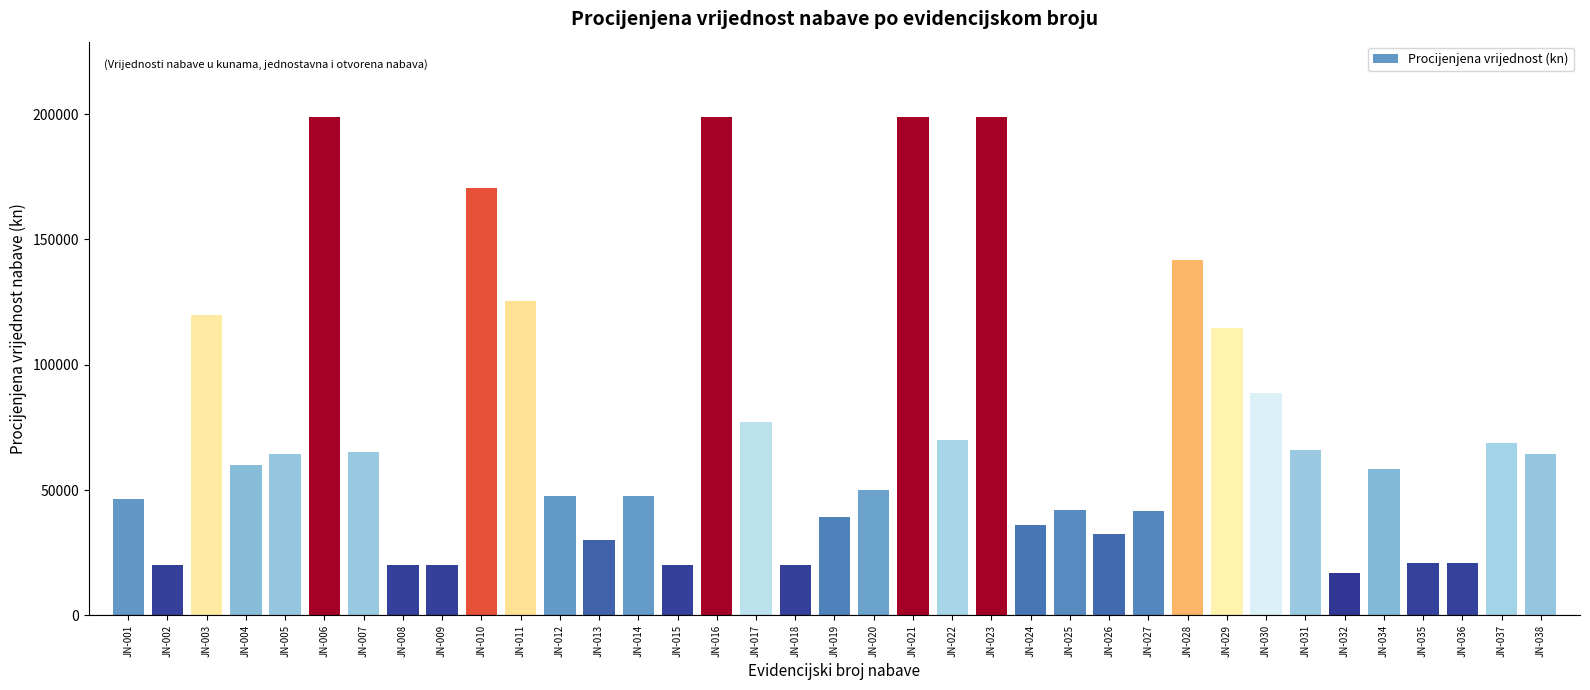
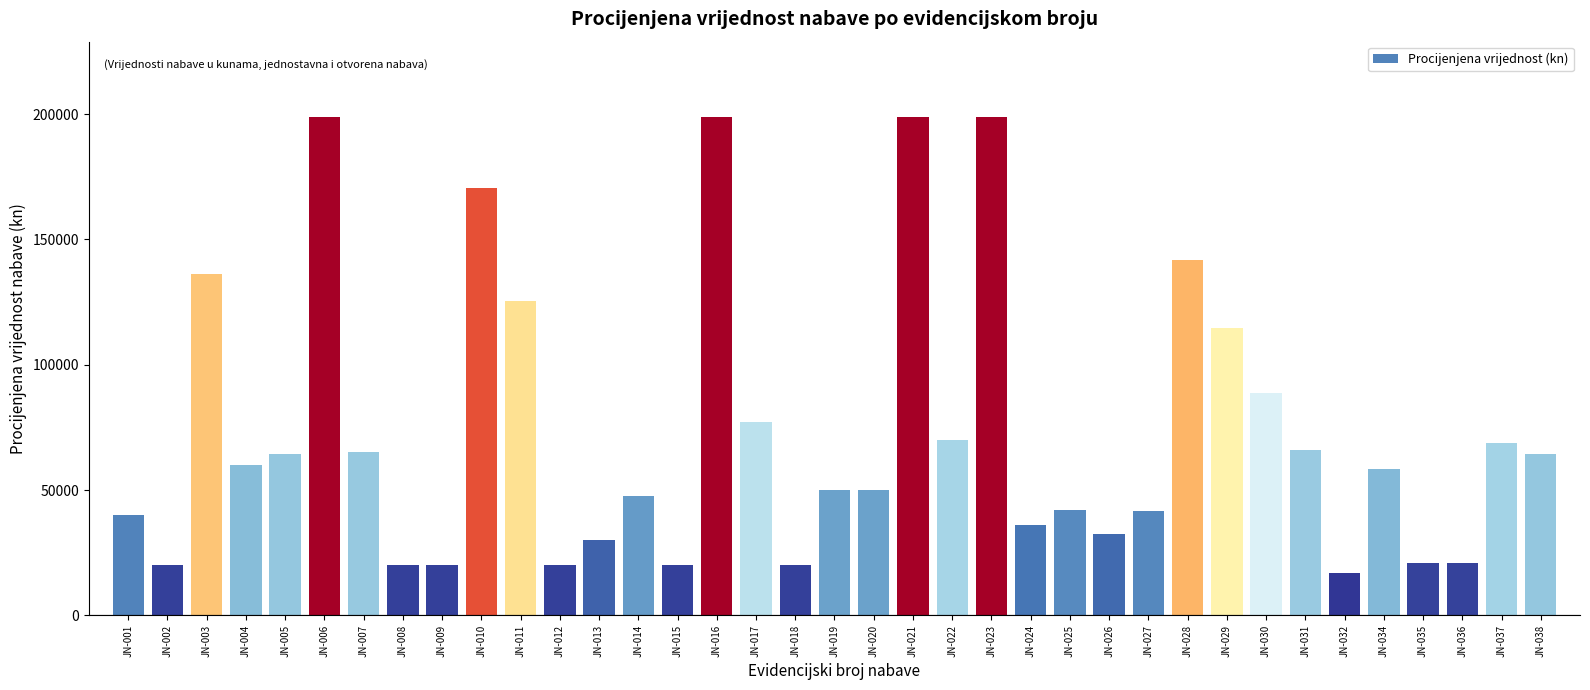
  {
-   "JN-001": 47000,
+   "JN-001": 40000,
    "JN-002": 20000,
-   "JN-003": 120000,
+   "JN-003": 136000,
    "JN-004": 60000,
    "JN-005": 65000,
    "JN-006": 199000,
    "JN-007": 65000,
    "JN-008": 20000,
    "JN-009": 20000,
    "JN-010": 171000,
    "JN-011": 126000,
-   "JN-012": 47000,
+   "JN-012": 20000,
    "JN-013": 30000,
    "JN-014": 48000,
    "JN-015": 20000,
    "JN-016": 199000,
    "JN-017": 77000,
    "JN-018": 20000,
-   "JN-019": 39000,
+   "JN-019": 50000,
    "JN-020": 50000,
    "JN-021": 199000,
    "JN-022": 70000,
    "JN-023": 199000,
    "JN-024": 36000,
    "JN-025": 42000,
    "JN-026": 33000,
    "JN-027": 42000,
    "JN-028": 142000,
    "JN-029": 115000,
    "JN-030": 89000,
    "JN-031": 66000,
    "JN-032": 17000,
    "JN-034": 59000,
    "JN-035": 21000,
    "JN-036": 21000,
    "JN-037": 69000,
    "JN-038": 64000
  }
